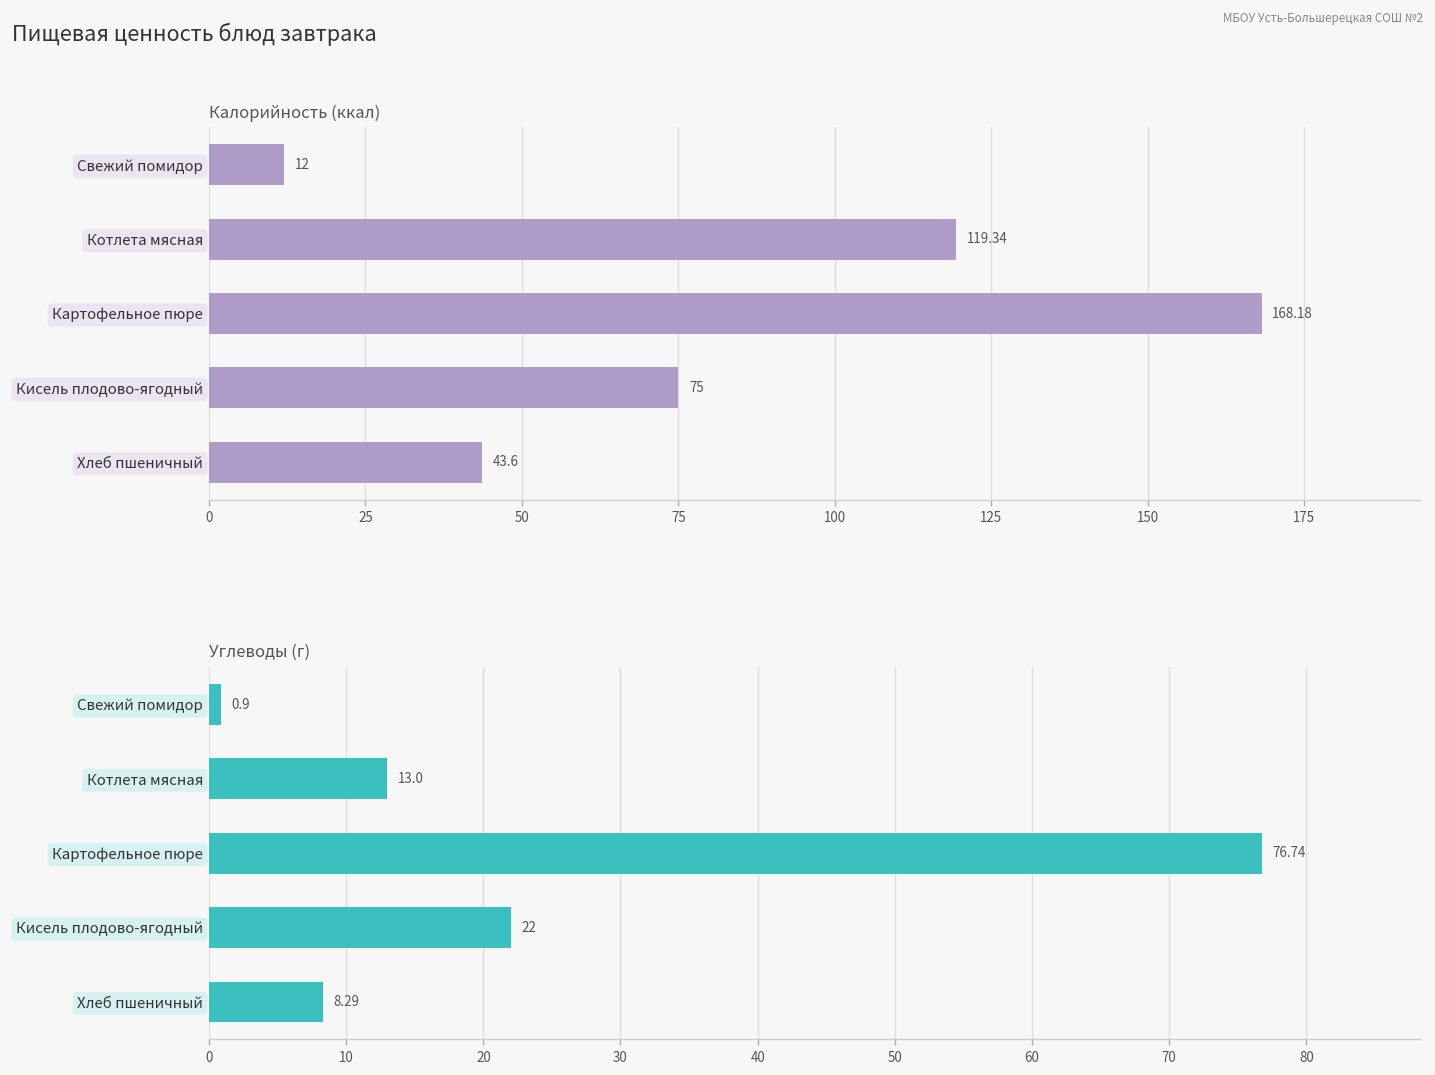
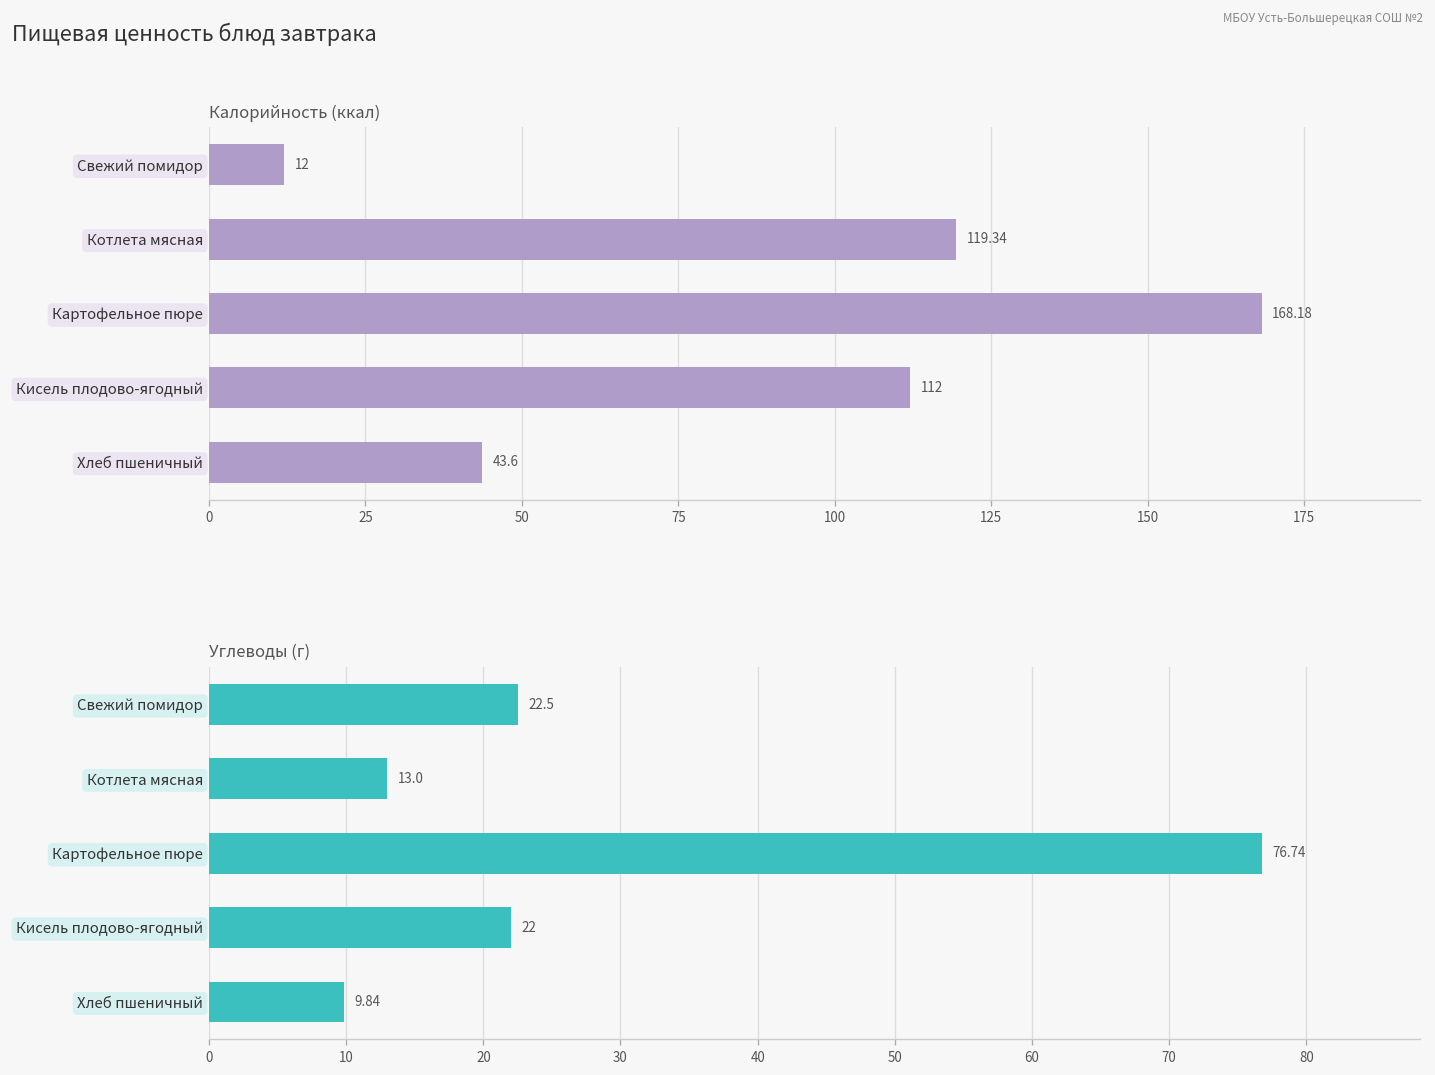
  {
    "Калорийность (ккал)": {
      "Свежий помидор": 12,
      "Котлета мясная": 119.34,
      "Картофельное пюре": 168.18,
-     "Кисель плодово-ягодный": 75,
+     "Кисель плодово-ягодный": 112,
      "Хлеб пшеничный": 43.6
    },
    "Углеводы (г)": {
-     "Свежий помидор": 0.9,
+     "Свежий помидор": 22.5,
      "Котлета мясная": 13.0,
      "Картофельное пюре": 76.74,
      "Кисель плодово-ягодный": 22,
-     "Хлеб пшеничный": 8.29
+     "Хлеб пшеничный": 9.84
    }
  }
